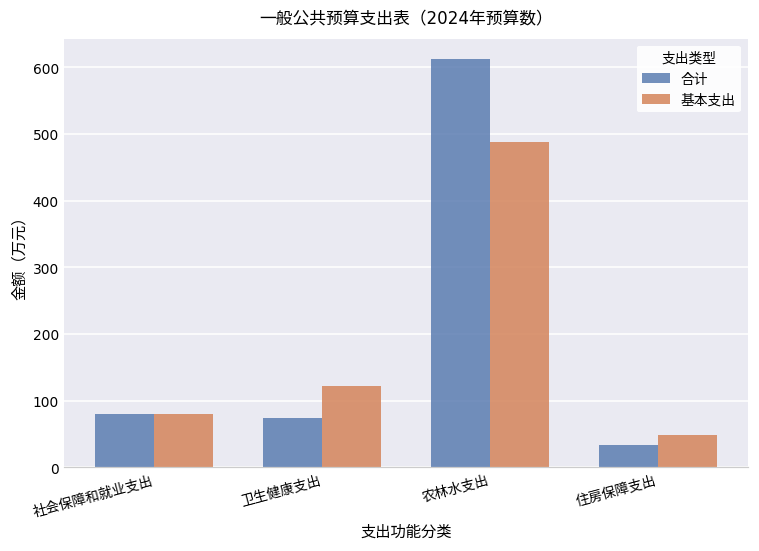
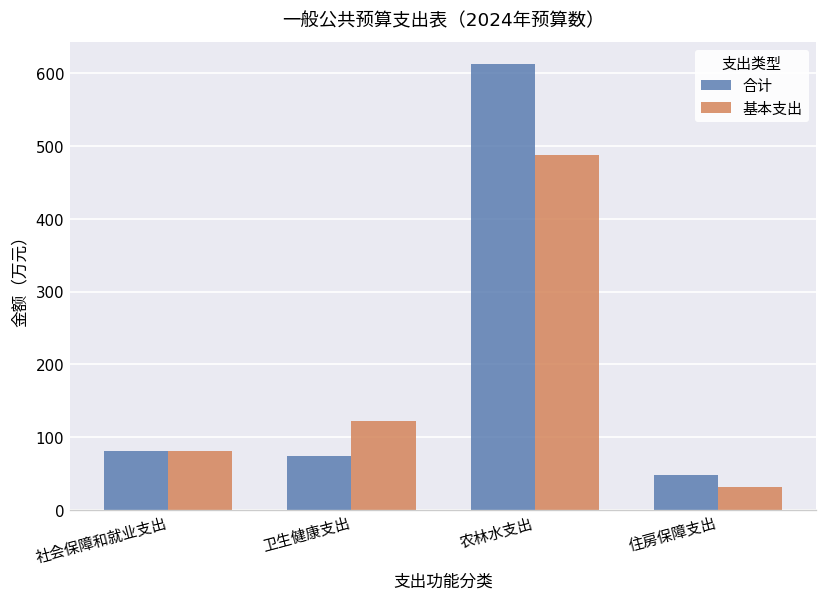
  {
    "合计": {
      "社会保障和就业支出": 80,
      "卫生健康支出": 70,
      "农林水支出": 610,
-     "住房保障支出": 30
+     "住房保障支出": 50
    },
    "基本支出": {
      "社会保障和就业支出": 80,
      "卫生健康支出": 120,
      "农林水支出": 490,
-     "住房保障支出": 50
+     "住房保障支出": 30
    }
  }
